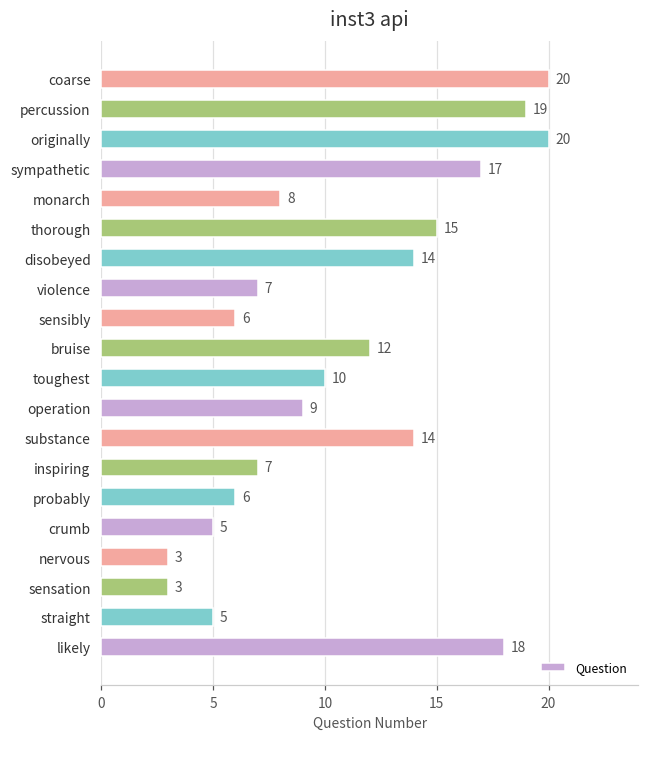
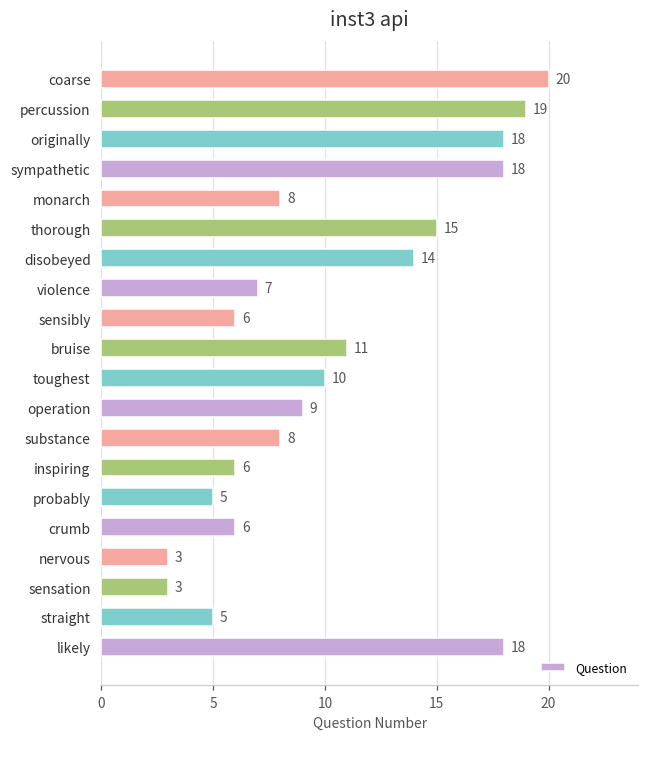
  {
    "coarse": 20,
    "percussion": 19,
-   "originally": 20,
-   "sympathetic": 17,
+   "originally": 18,
+   "sympathetic": 18,
    "monarch": 8,
    "thorough": 15,
    "disobeyed": 14,
    "violence": 7,
    "sensibly": 6,
-   "bruise": 12,
+   "bruise": 11,
    "toughest": 10,
    "operation": 9,
-   "substance": 14,
-   "inspiring": 7,
-   "probably": 6,
-   "crumb": 5,
+   "substance": 8,
+   "inspiring": 6,
+   "probably": 5,
+   "crumb": 6,
    "nervous": 3,
    "sensation": 3,
    "straight": 5,
    "likely": 18
  }
